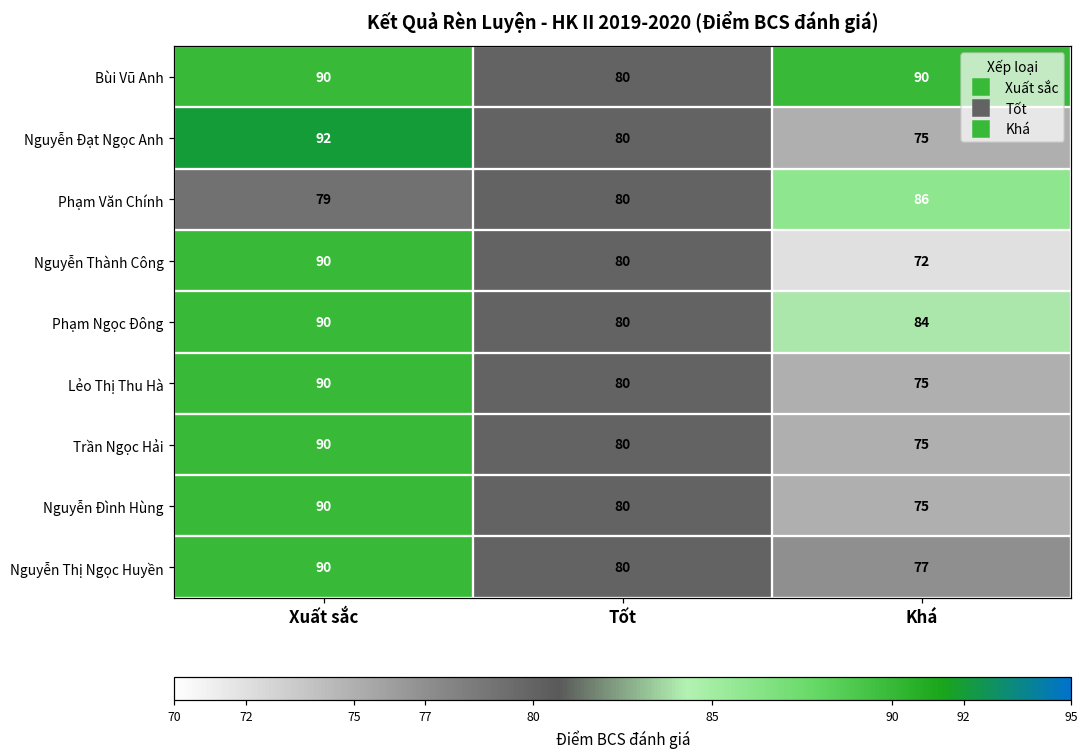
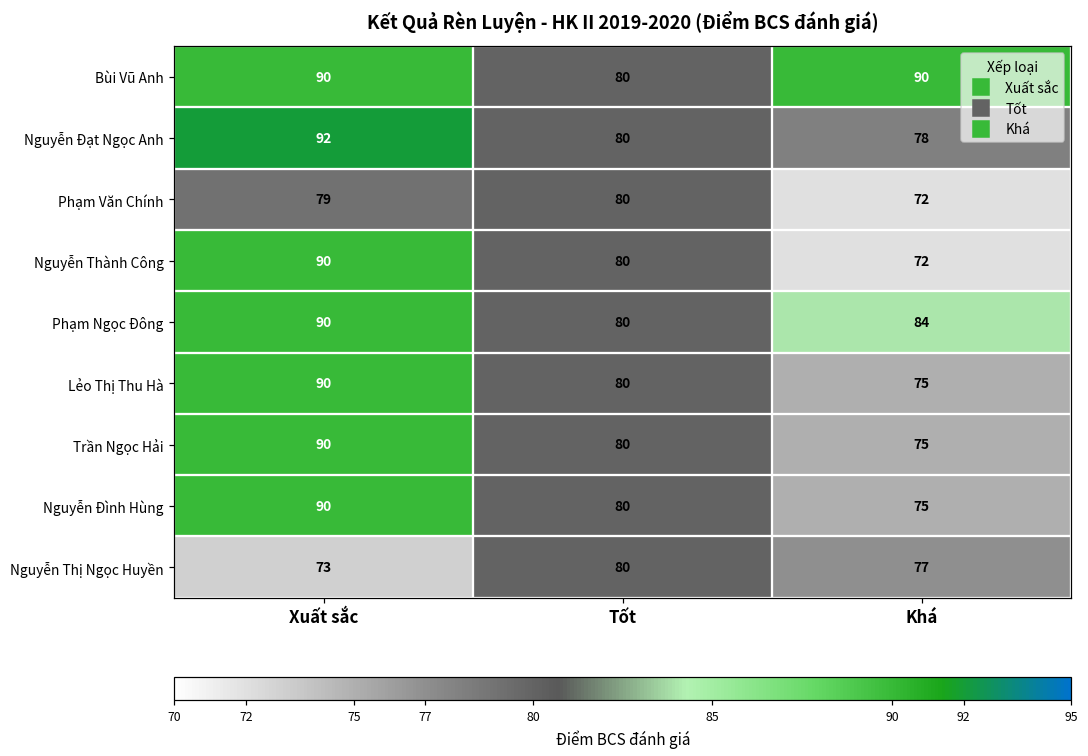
  {
    "Bùi Vũ Anh": {
      "Xuất sắc": 90,
      "Tốt": 80,
      "Khá": 90
    },
    "Nguyễn Đạt Ngọc Anh": {
      "Xuất sắc": 92,
      "Tốt": 80,
-     "Khá": 75
+     "Khá": 78
    },
    "Phạm Văn Chính": {
      "Xuất sắc": 79,
      "Tốt": 80,
-     "Khá": 86
+     "Khá": 72
    },
    "Nguyễn Thành Công": {
      "Xuất sắc": 90,
      "Tốt": 80,
      "Khá": 72
    },
    "Phạm Ngọc Đông": {
      "Xuất sắc": 90,
      "Tốt": 80,
      "Khá": 84
    },
    "Lẻo Thị Thu Hà": {
      "Xuất sắc": 90,
      "Tốt": 80,
      "Khá": 75
    },
    "Trần Ngọc Hải": {
      "Xuất sắc": 90,
      "Tốt": 80,
      "Khá": 75
    },
    "Nguyễn Đình Hùng": {
      "Xuất sắc": 90,
      "Tốt": 80,
      "Khá": 75
    },
    "Nguyễn Thị Ngọc Huyền": {
-     "Xuất sắc": 90,
+     "Xuất sắc": 73,
      "Tốt": 80,
      "Khá": 77
    }
  }
